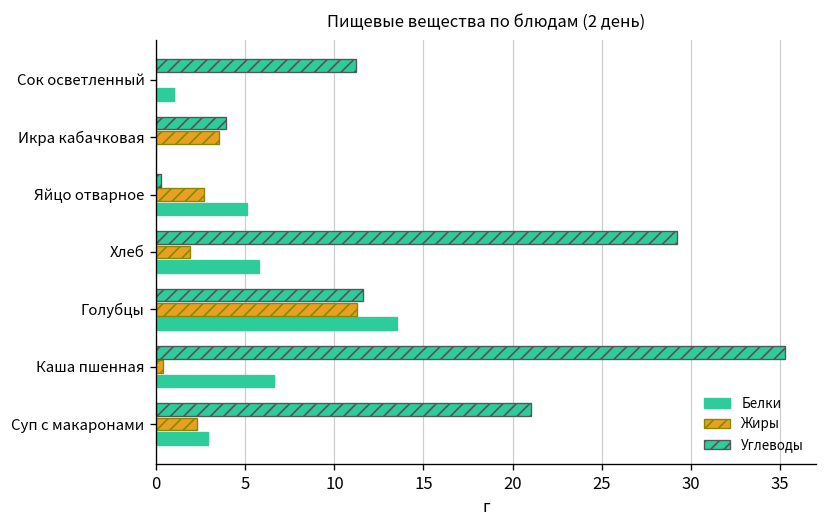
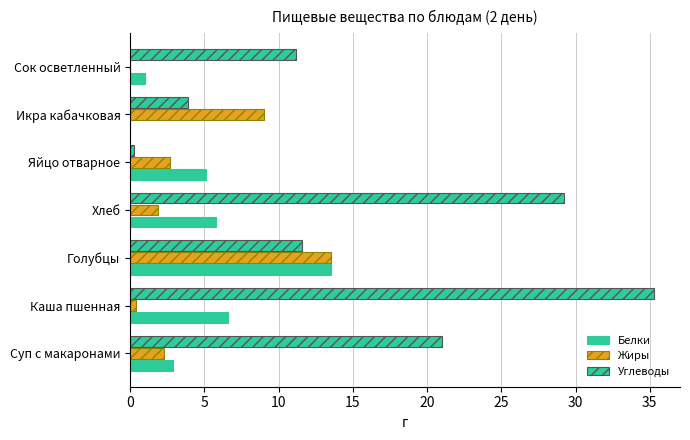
  {
    "Жиры": {
      "Сок осветленный": 0.0,
-     "Икра кабачковая": 3.5,
+     "Икра кабачковая": 9.0,
      "Яйцо отварное": 2.7,
      "Хлеб": 1.9,
-     "Голубцы": 11.3,
+     "Голубцы": 13.6,
      "Каша пшенная": 0.4,
      "Суп с макаронами": 2.3
    }
  }
